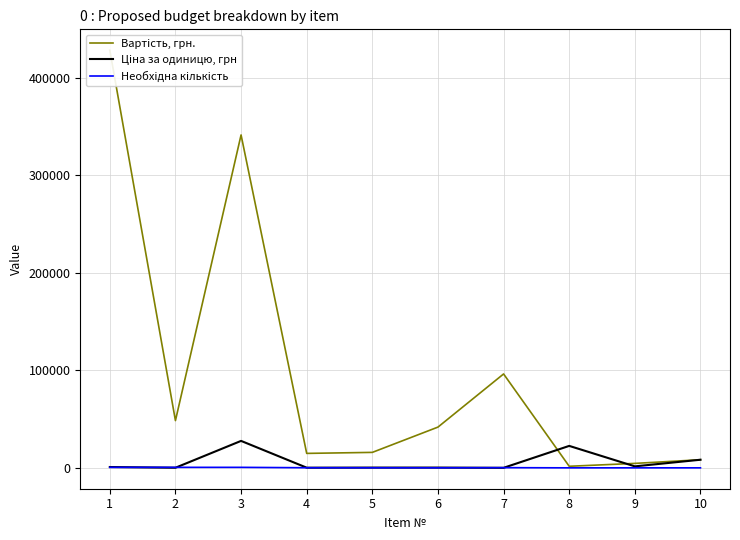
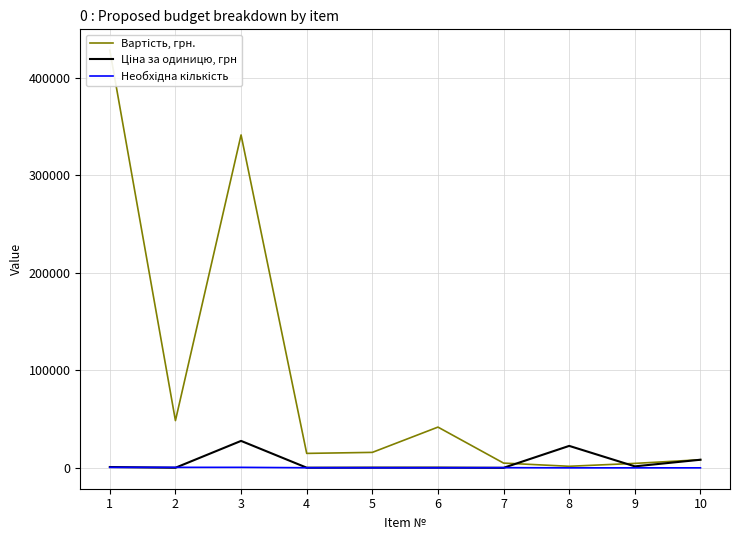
  {
    "Вартість, грн.": {
      "2": 50000,
      "3": 340000,
      "4": 10000,
      "5": 20000,
      "6": 40000,
-     "7": 100000,
+     "7": 0,
      "9": 0
    },
    "Ціна за одиницю, грн": {
      "3": 30000,
      "8": 20000
    },
    "Необхідна кількість": {
      "3": 0,
      "10": 0
    }
  }
